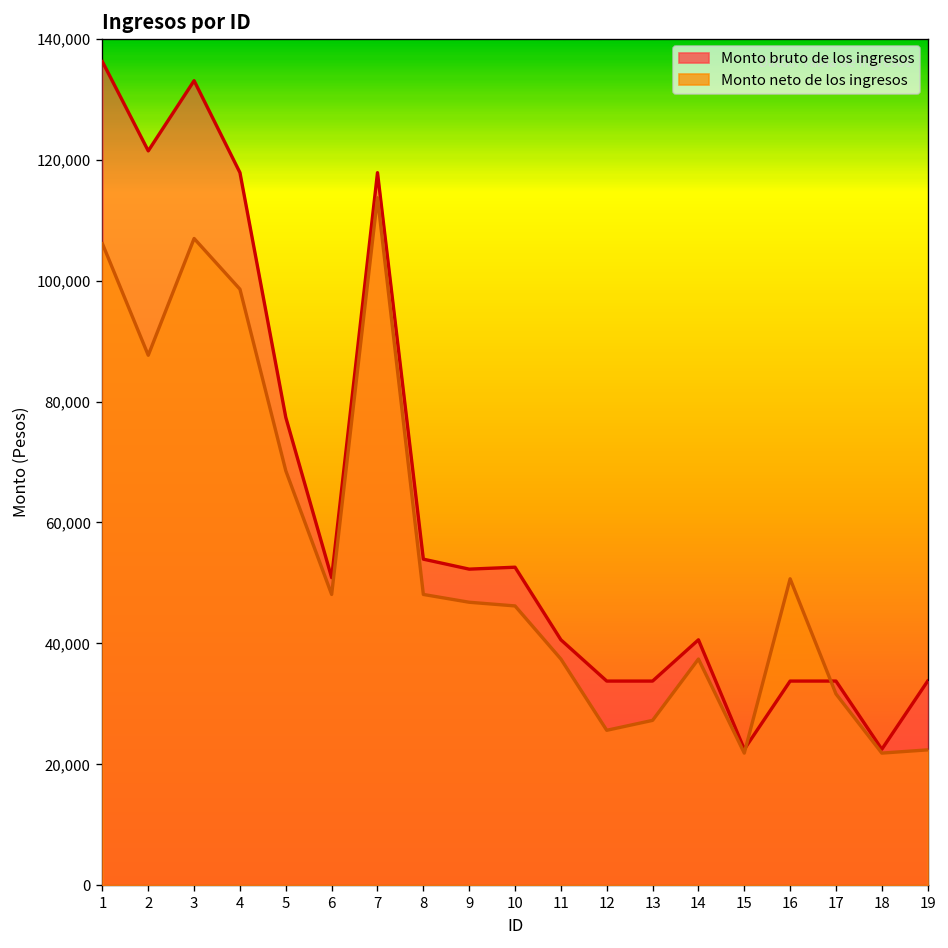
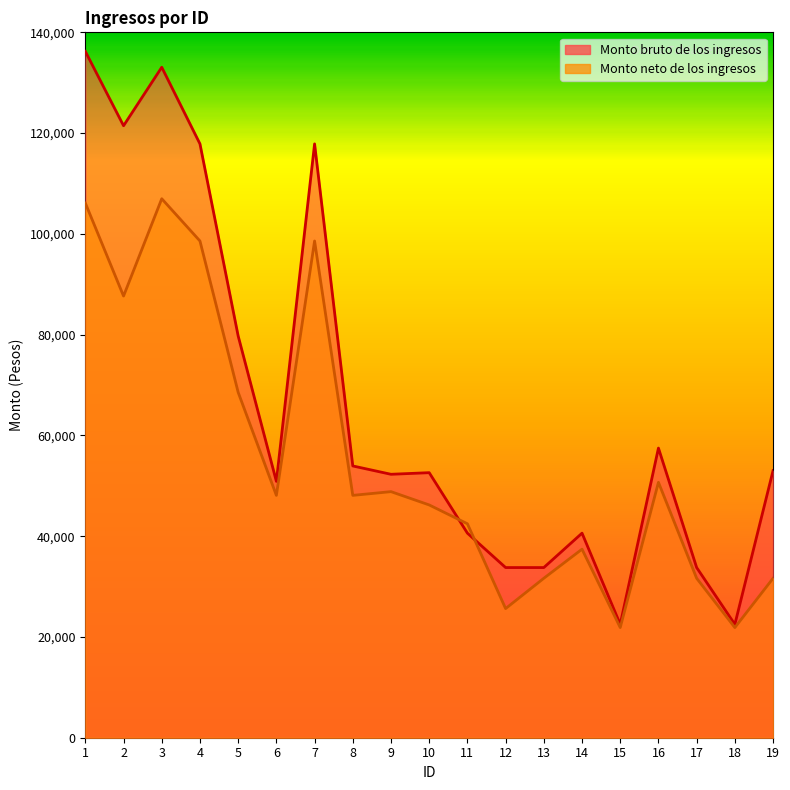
  {
    "Monto bruto de los ingresos": {
      "1": "136,000",
      "2": "121,000",
      "3": "133,000",
      "4": "118,000",
-     "5": "77,000",
+     "5": "80,000",
      "6": "51,000",
      "7": "118,000",
      "8": "54,000",
      "9": "52,000",
      "10": "53,000",
      "11": "41,000",
      "12": "34,000",
      "13": "34,000",
      "14": "41,000",
      "15": "22,000",
-     "16": "34,000",
+     "16": "57,000",
      "17": "34,000",
      "18": "22,000",
-     "19": "34,000"
+     "19": "53,000"
    },
    "Monto neto de los ingresos": {
      "1": "106,000",
      "2": "88,000",
      "3": "107,000",
      "4": "99,000",
      "5": "69,000",
      "6": "48,000",
-     "7": "114,000",
+     "7": "99,000",
      "8": "48,000",
-     "9": "47,000",
+     "9": "49,000",
      "10": "46,000",
-     "11": "37,000",
+     "11": "42,000",
      "12": "26,000",
-     "13": "27,000",
+     "13": "32,000",
      "14": "37,000",
      "15": "22,000",
      "16": "51,000",
      "17": "32,000",
      "18": "22,000",
-     "19": "22,000"
+     "19": "32,000"
    }
  }
